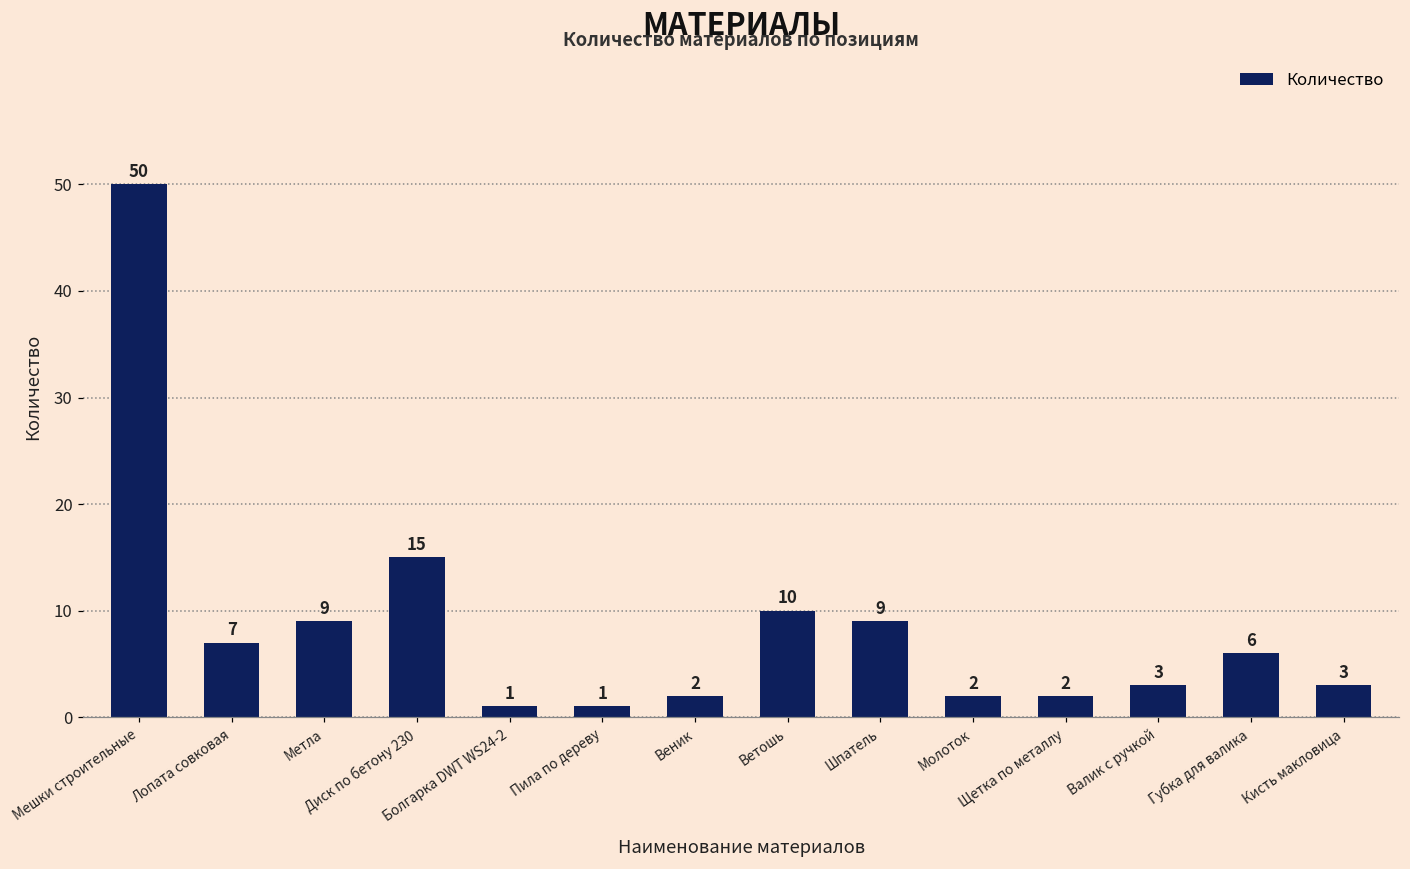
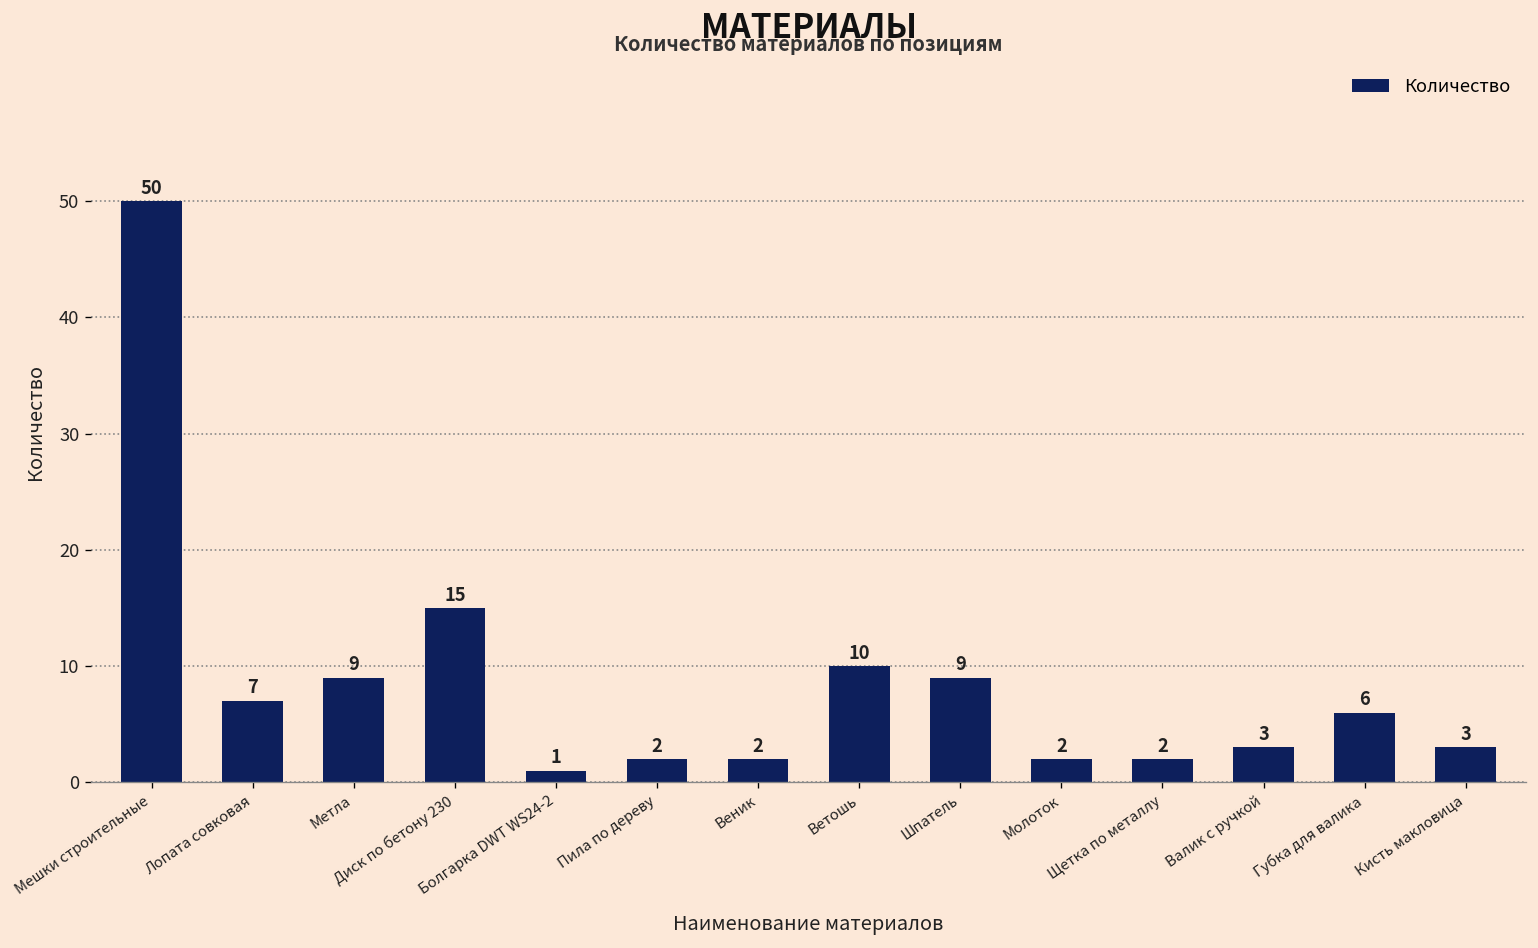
  {
    "Мешки строительные": 50,
    "Лопата совковая": 7,
    "Метла": 9,
    "Диск по бетону 230": 15,
    "Болгарка DWT WS24-2": 1,
-   "Пила по дереву": 1,
+   "Пила по дереву": 2,
    "Веник": 2,
    "Ветошь": 10,
    "Шпатель": 9,
    "Молоток": 2,
    "Щетка по металлу": 2,
    "Валик с ручкой": 3,
    "Губка для валика": 6,
    "Кисть макловица": 3
  }
